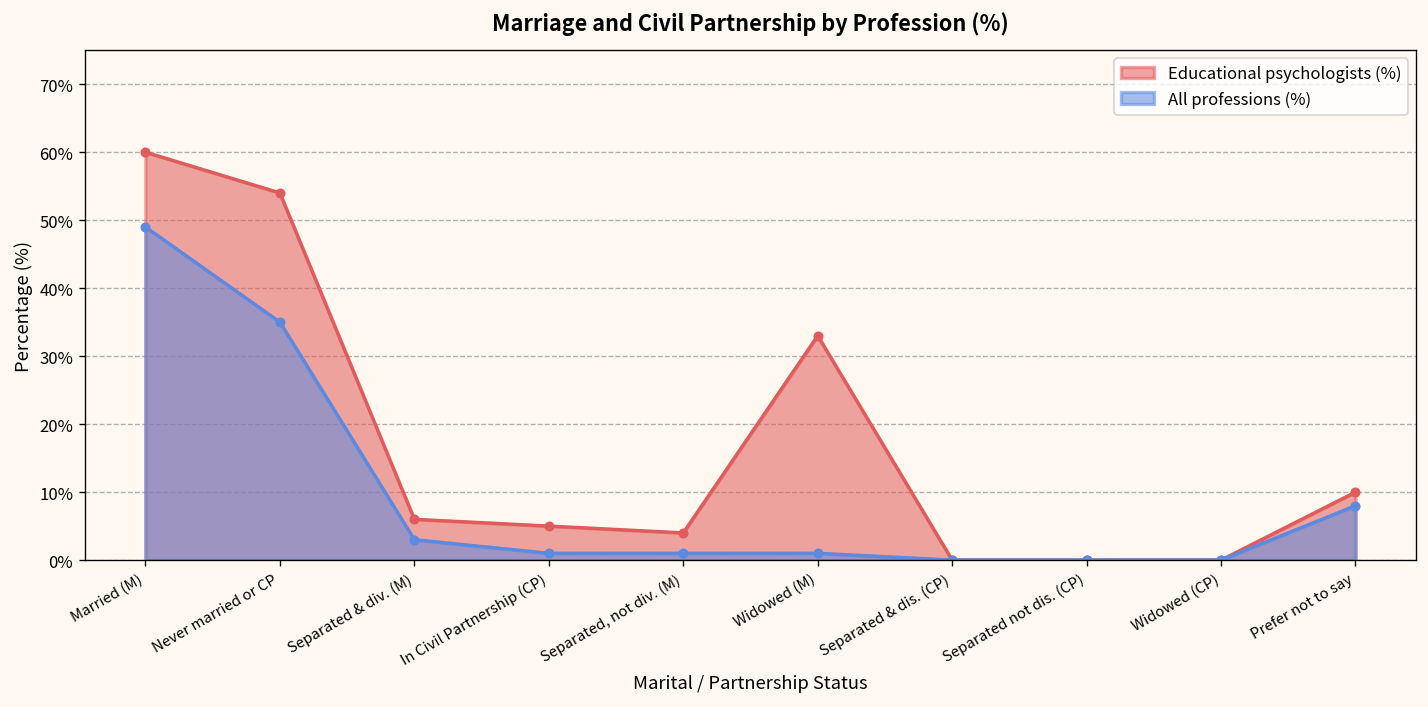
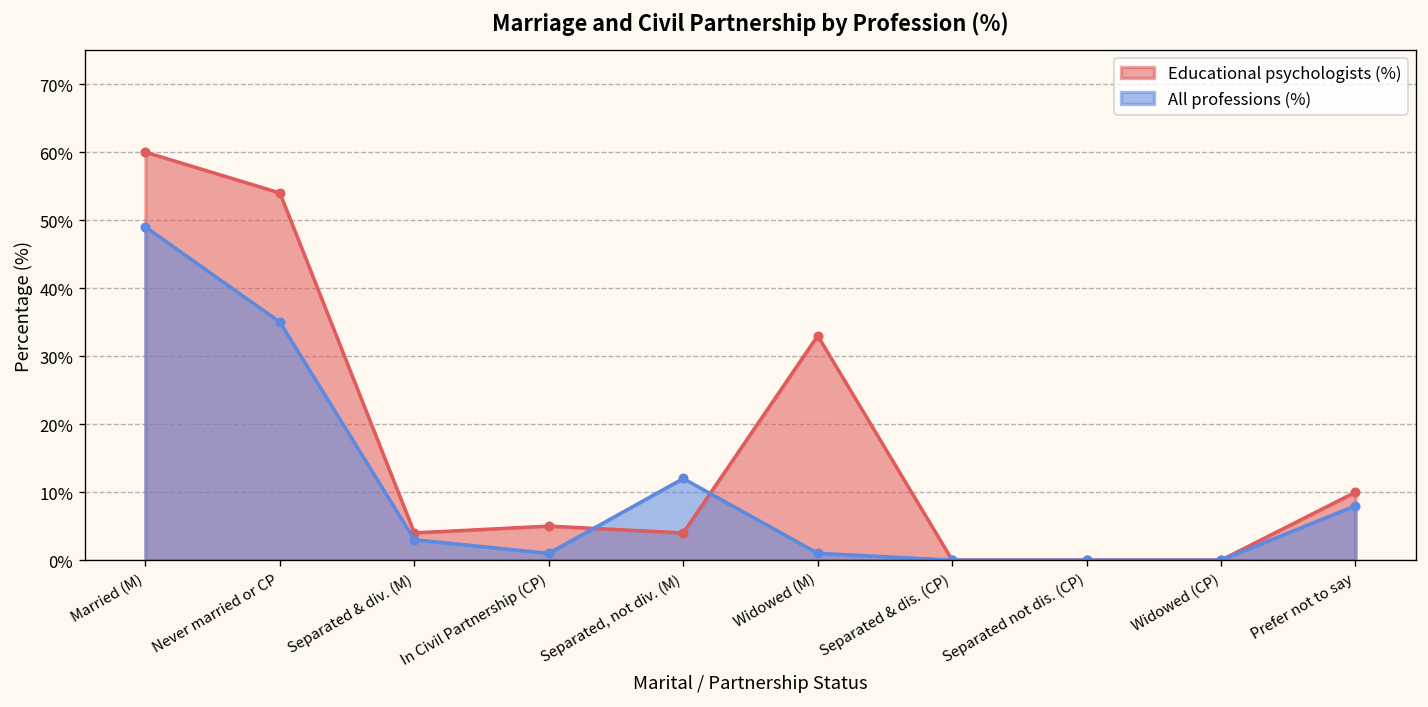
  {
    "Educational psychologists (%)": {
      "Married (M)": "60%",
      "Never married or CP": "54%",
-     "Separated & div. (M)": "6%",
+     "Separated & div. (M)": "4%",
      "In Civil Partnership (CP)": "5%",
      "Separated, not div. (M)": "4%",
      "Widowed (M)": "33%",
      "Prefer not to say": "10%"
    },
    "All professions (%)": {
      "Married (M)": "49%",
      "Never married or CP": "35%",
      "Separated & div. (M)": "3%",
      "In Civil Partnership (CP)": "1%",
-     "Separated, not div. (M)": "1%",
+     "Separated, not div. (M)": "12%",
      "Widowed (M)": "1%",
      "Prefer not to say": "8%"
    }
  }
